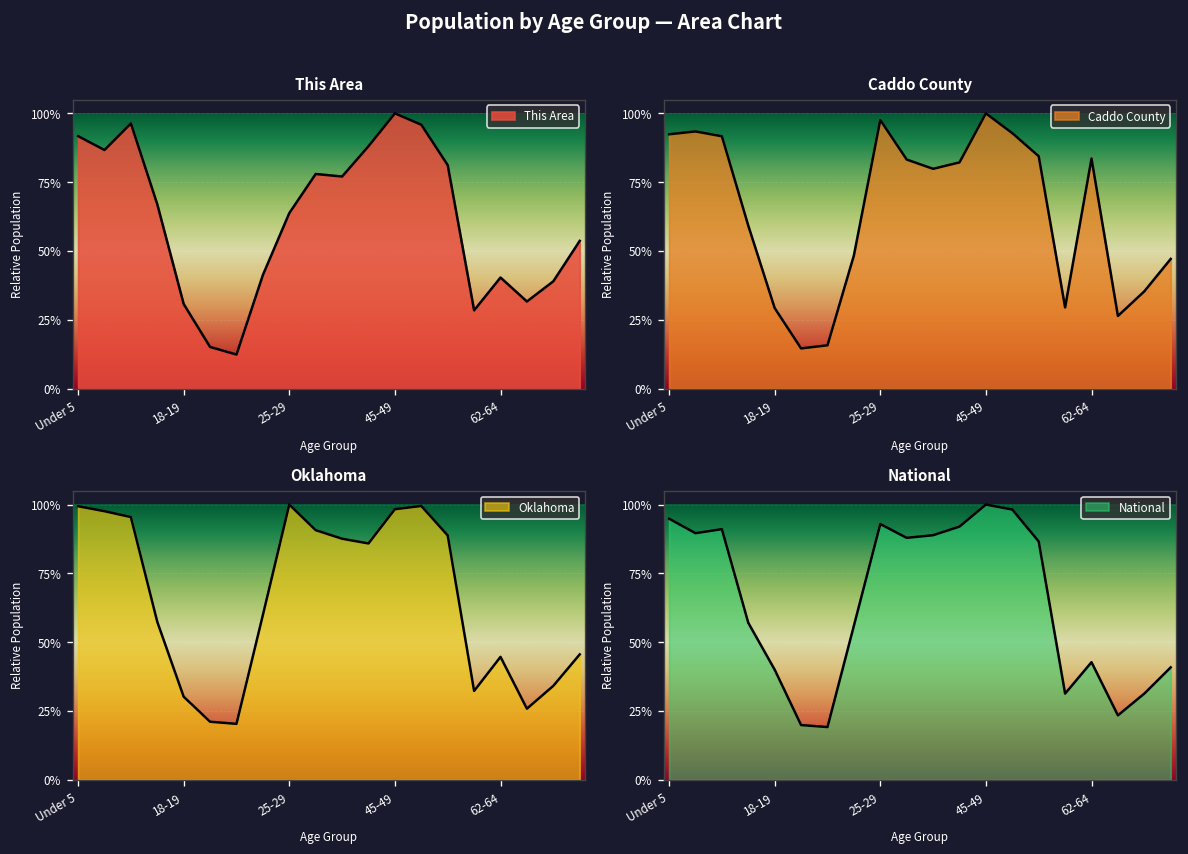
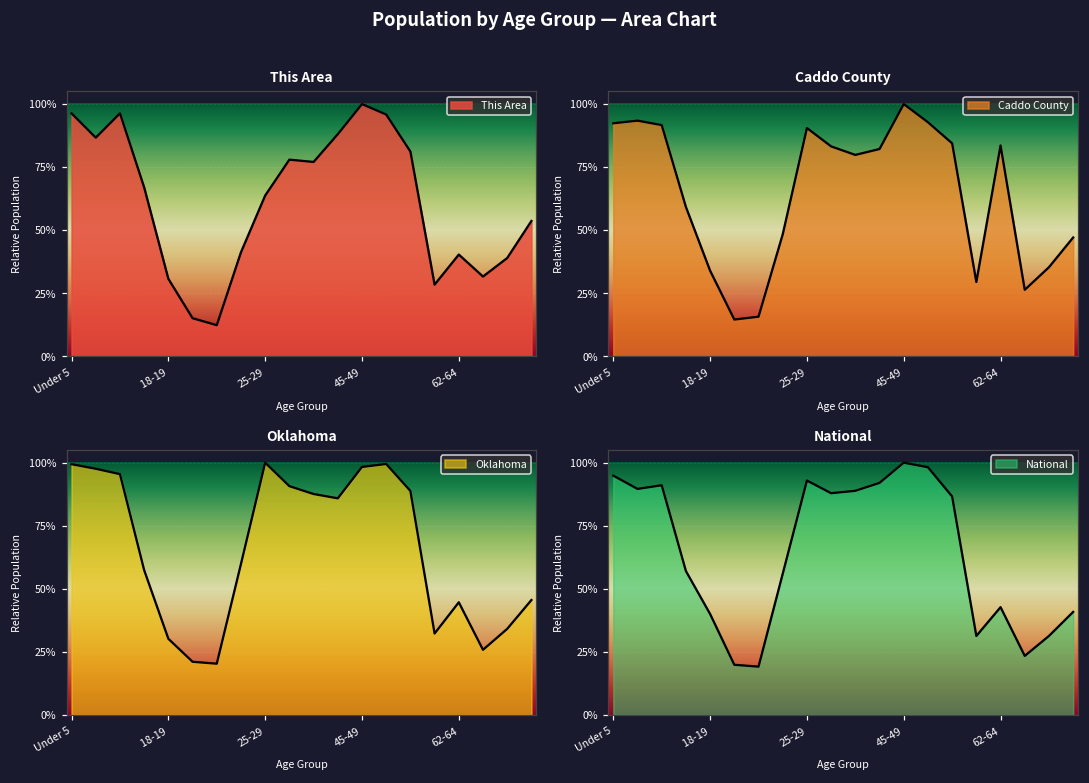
  {
    "This Area": {
-     "Under 5": "92%",
+     "Under 5": "96%",
      "18-19": "31%",
      "25-29": "64%",
      "45-49": "100%",
      "62-64": "40%"
    },
    "Caddo County": {
      "Under 5": "92%",
-     "18-19": "29%",
-     "25-29": "98%",
+     "18-19": "34%",
+     "25-29": "91%",
      "45-49": "100%",
      "62-64": "84%"
    },
    "Oklahoma": {
      "Under 5": "99%",
      "18-19": "30%",
      "25-29": "100%",
      "45-49": "98%",
      "62-64": "45%"
    },
    "National": {
      "Under 5": "95%",
      "18-19": "40%",
      "25-29": "93%",
      "45-49": "100%",
      "62-64": "43%"
    }
  }
